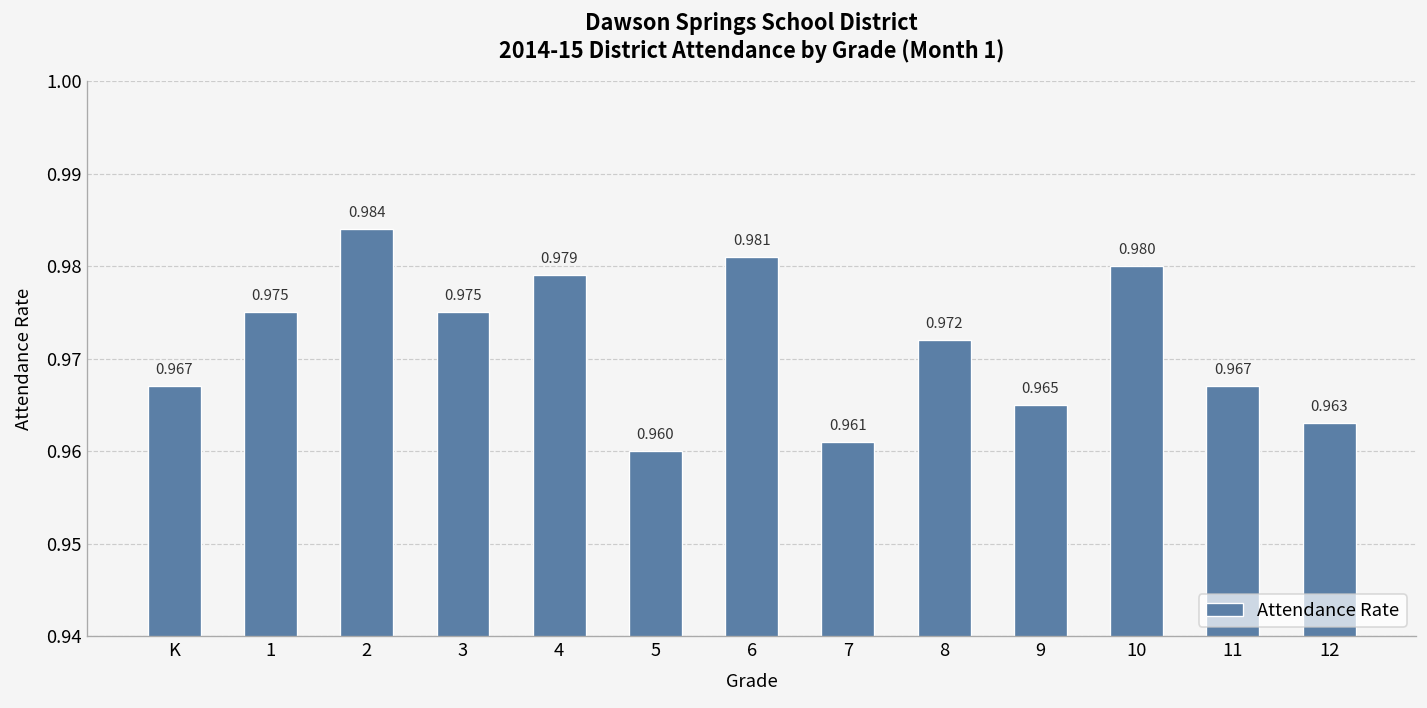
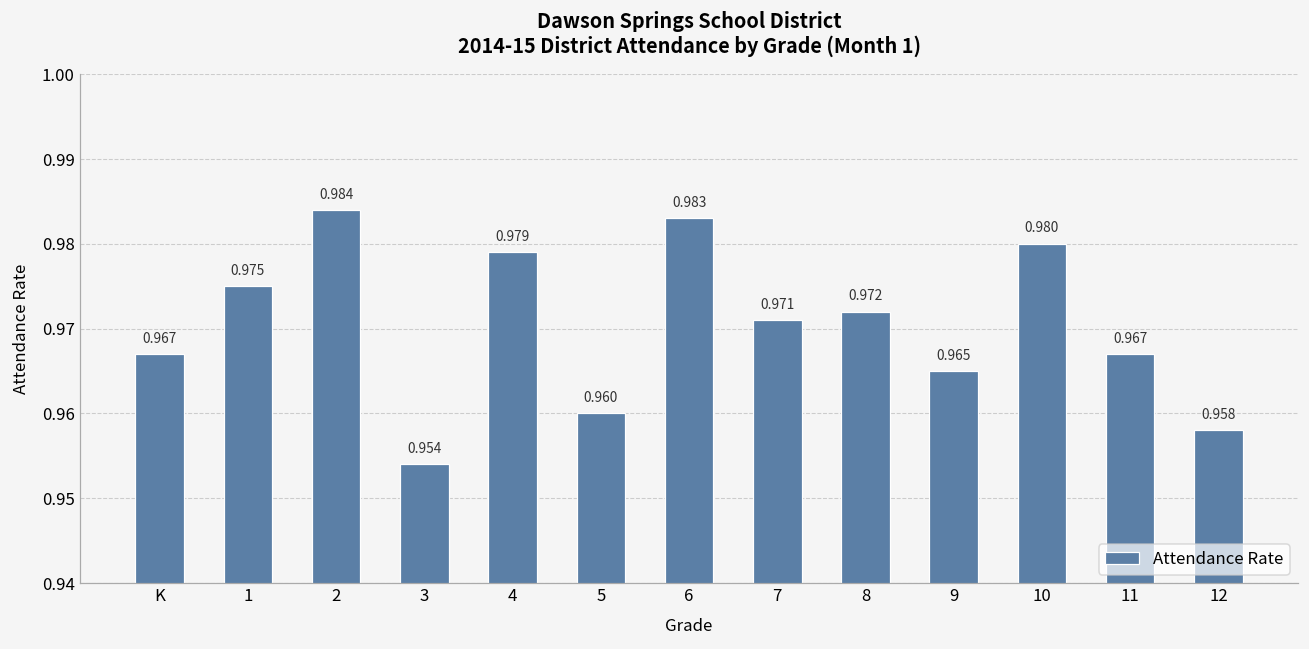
  {
    "K": 0.967,
    "1": 0.975,
    "2": 0.984,
-   "3": 0.975,
+   "3": 0.954,
    "4": 0.979,
    "5": 0.960,
-   "6": 0.981,
-   "7": 0.961,
+   "6": 0.983,
+   "7": 0.971,
    "8": 0.972,
    "9": 0.965,
    "10": 0.980,
    "11": 0.967,
-   "12": 0.963
+   "12": 0.958
  }
